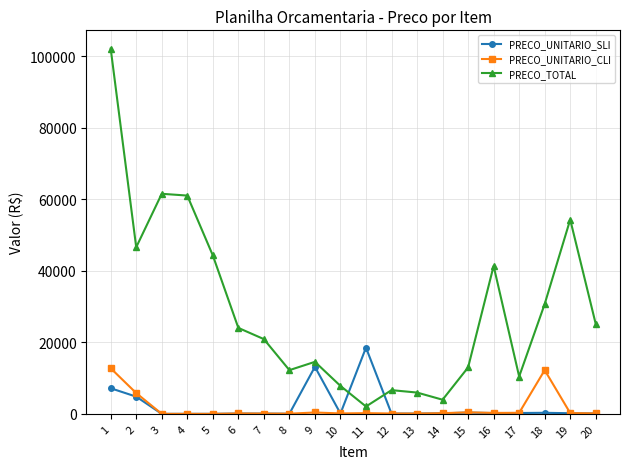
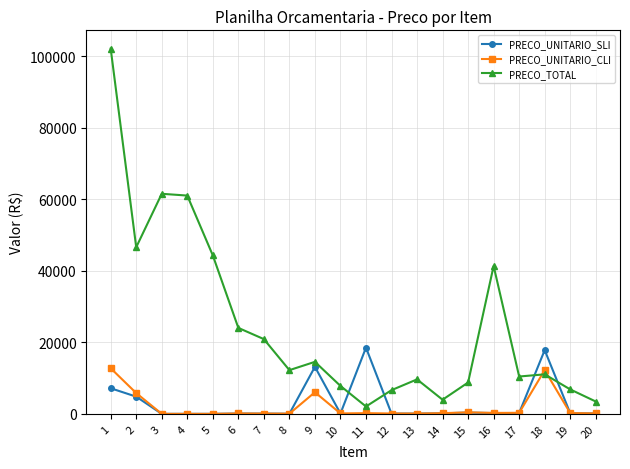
  {
    "PRECO_UNITARIO_SLI": {
      "1": 7000,
      "2": 5000,
      "9": 13000,
      "11": 19000,
-     "18": 0
+     "18": 18000
    },
    "PRECO_UNITARIO_CLI": {
      "1": 13000,
      "2": 6000,
-     "9": 0,
+     "9": 6000,
      "11": 0,
      "18": 12000
    },
    "PRECO_TOTAL": {
      "1": 102000,
      "2": 47000,
      "3": 62000,
      "4": 61000,
      "5": 44000,
      "6": 24000,
      "7": 21000,
      "8": 12000,
      "9": 15000,
      "10": 8000,
      "11": 2000,
      "12": 7000,
-     "13": 6000,
+     "13": 10000,
      "14": 4000,
-     "15": 13000,
+     "15": 9000,
      "16": 41000,
      "17": 10000,
-     "18": 31000,
-     "19": 54000,
-     "20": 25000
+     "18": 11000,
+     "19": 7000,
+     "20": 3000
    }
  }
